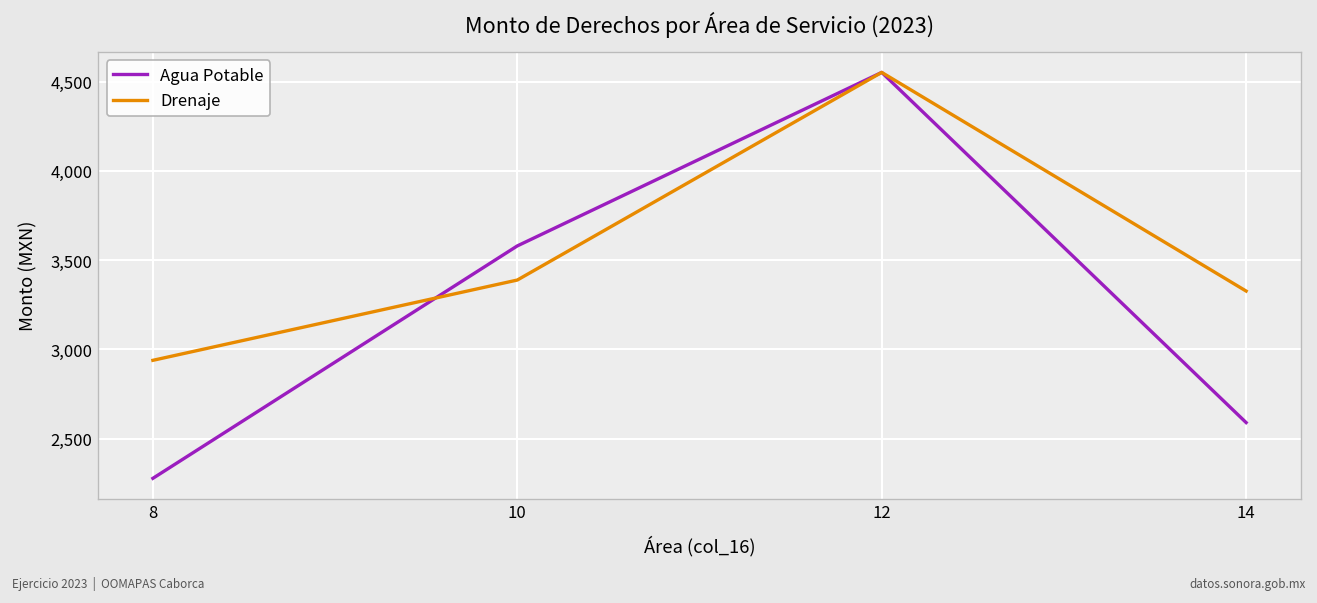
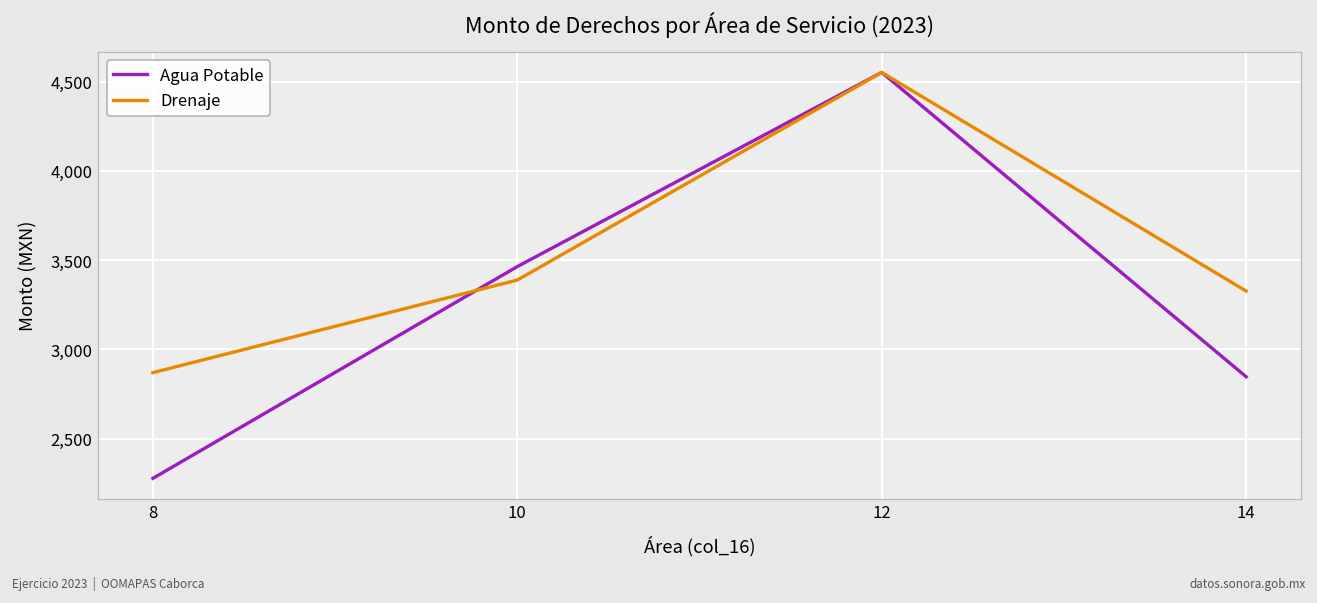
  {
    "Agua Potable": {
      "8": "2,280",
-     "10": "3,580",
-     "14": "2,590"
+     "10": "3,470",
+     "14": "2,850"
    },
    "Drenaje": {
-     "8": "2,940",
+     "8": "2,870",
      "10": "3,390",
      "14": "3,330"
    }
  }
